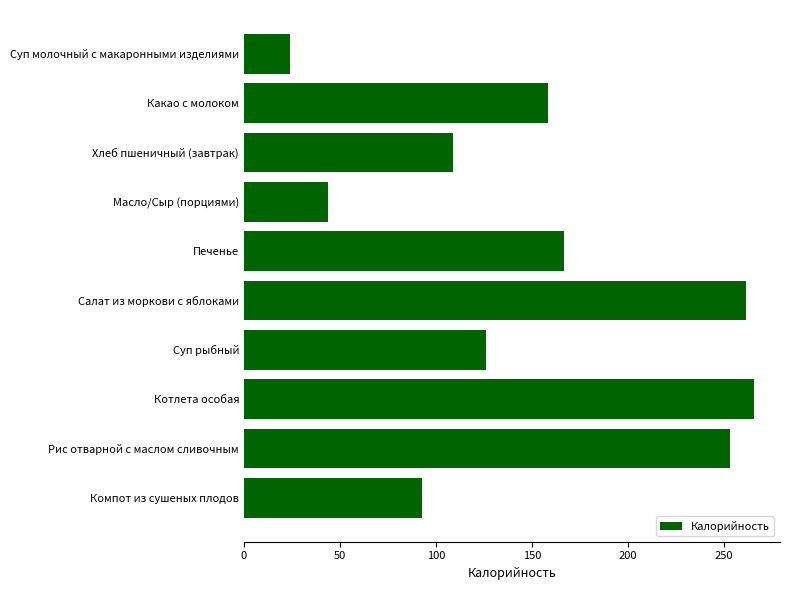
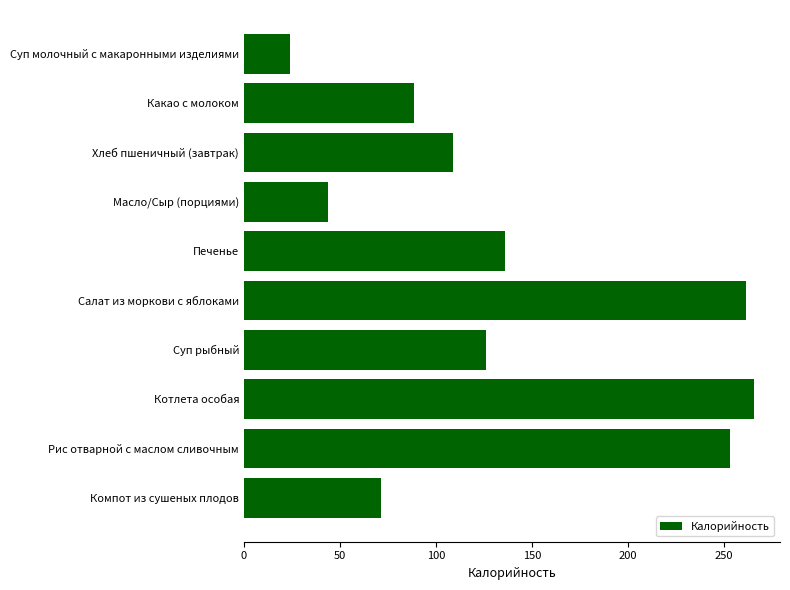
  {
    "Суп молочный с макаронными изделиями": 24,
-   "Какао с молоком": 158,
+   "Какао с молоком": 89,
    "Хлеб пшеничный (завтрак)": 109,
    "Масло/Сыр (порциями)": 44,
-   "Печенье": 167,
+   "Печенье": 136,
    "Салат из моркови с яблоками": 262,
    "Суп рыбный": 126,
    "Котлета особая": 266,
    "Рис отварной с маслом сливочным": 253,
-   "Компот из сушеных плодов": 93
+   "Компот из сушеных плодов": 71
  }
